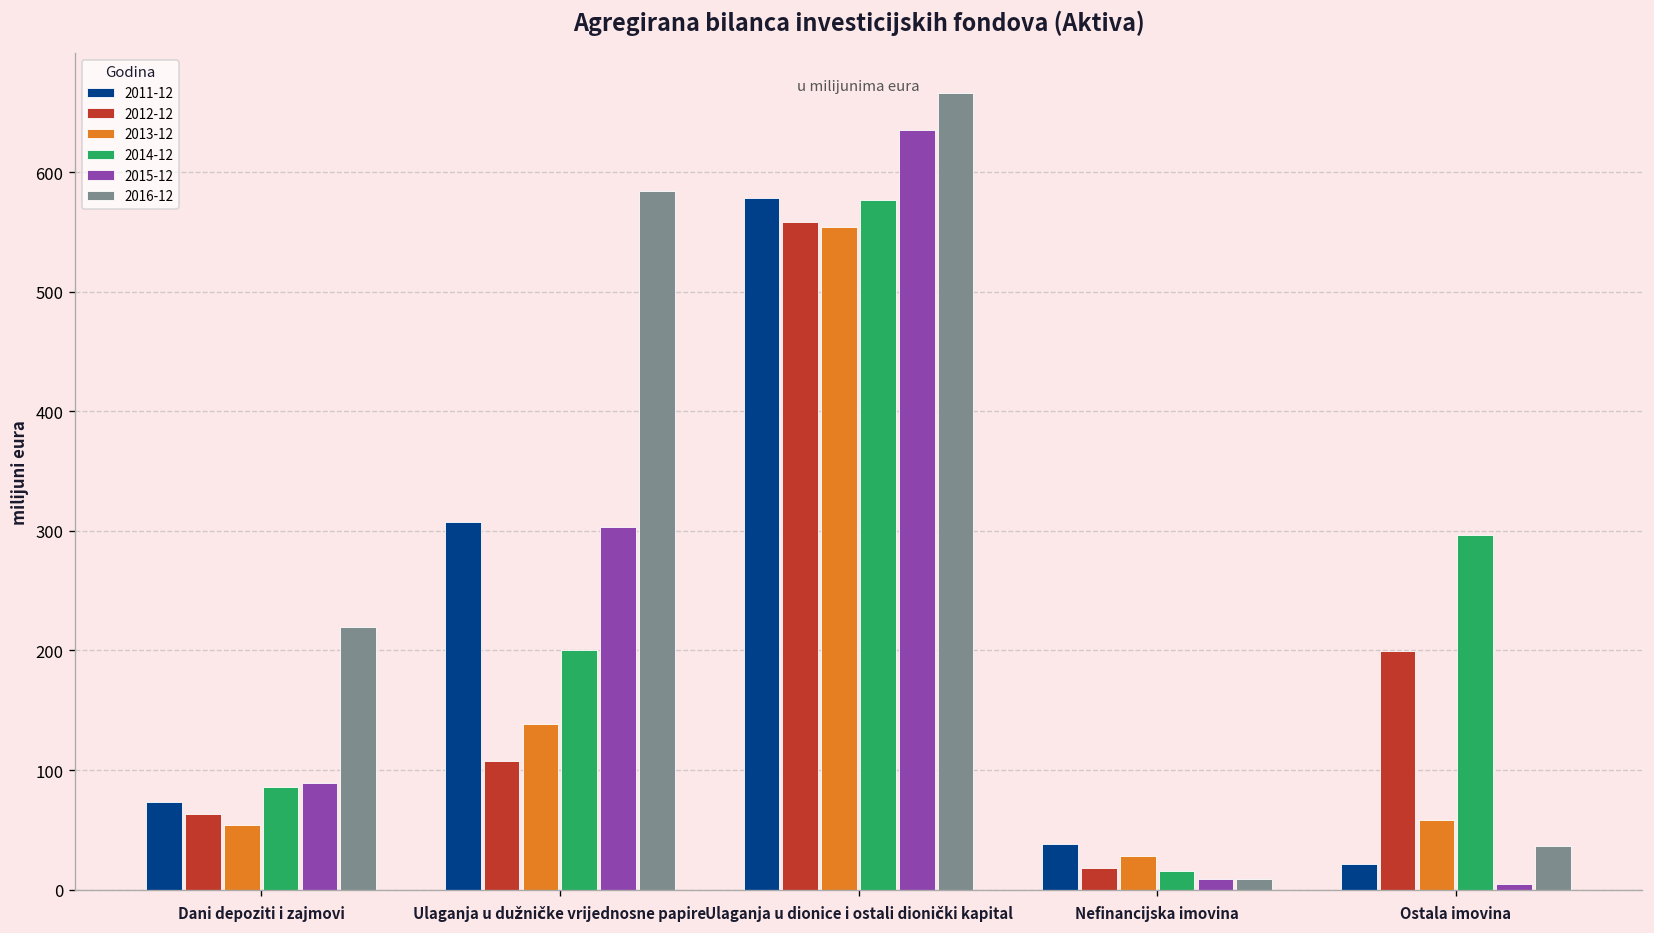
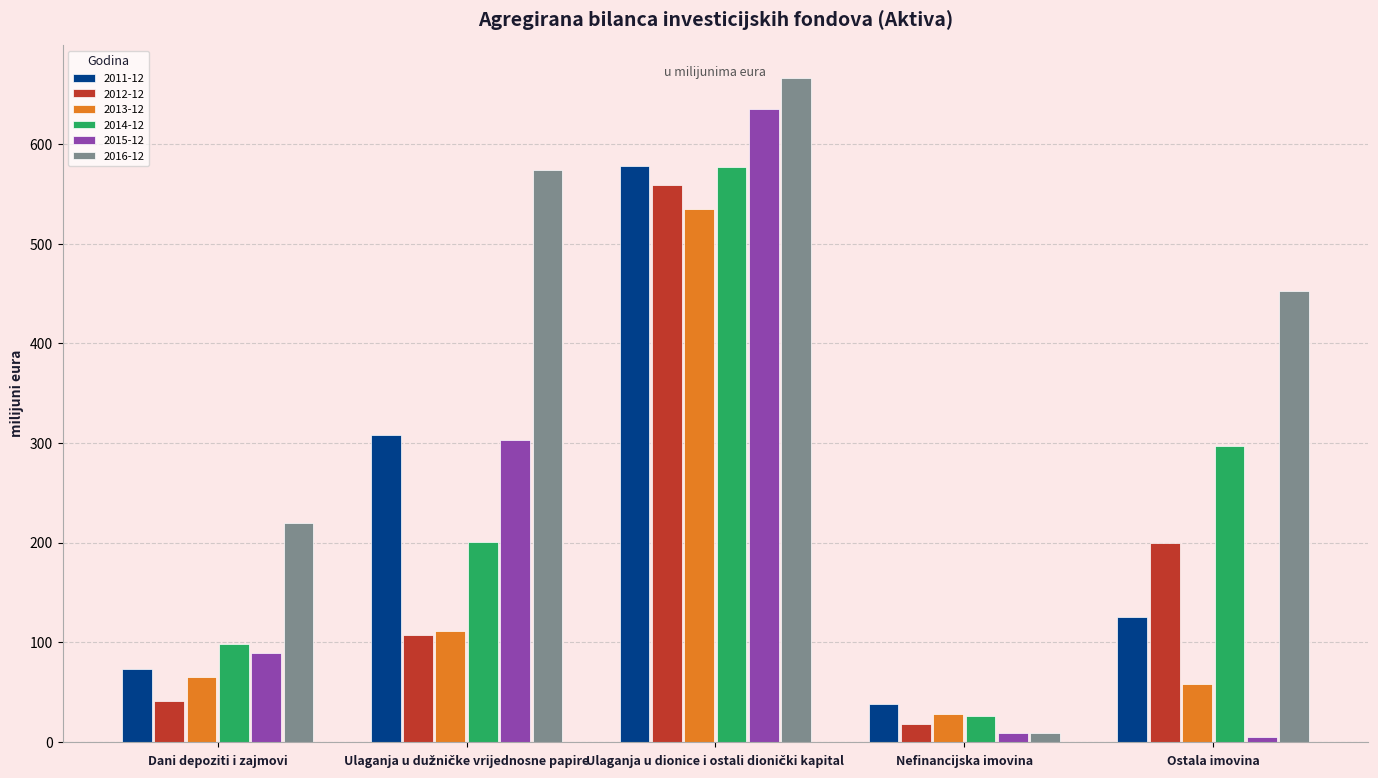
  {
    "2011-12": {
      "Dani depoziti i zajmovi": 70,
      "Ulaganja u dužničke vrijednosne papire": 310,
      "Ulaganja u dionice i ostali dionički kapital": 580,
      "Nefinancijska imovina": 40,
-     "Ostala imovina": 20
+     "Ostala imovina": 130
    },
    "2012-12": {
-     "Dani depoziti i zajmovi": 60,
+     "Dani depoziti i zajmovi": 40,
      "Ulaganja u dužničke vrijednosne papire": 110,
      "Ulaganja u dionice i ostali dionički kapital": 560,
      "Nefinancijska imovina": 20,
      "Ostala imovina": 200
    },
    "2013-12": {
-     "Dani depoziti i zajmovi": 50,
-     "Ulaganja u dužničke vrijednosne papire": 140,
-     "Ulaganja u dionice i ostali dionički kapital": 550,
+     "Dani depoziti i zajmovi": 60,
+     "Ulaganja u dužničke vrijednosne papire": 110,
+     "Ulaganja u dionice i ostali dionički kapital": 530,
      "Nefinancijska imovina": 30,
      "Ostala imovina": 60
    },
    "2014-12": {
-     "Dani depoziti i zajmovi": 90,
+     "Dani depoziti i zajmovi": 100,
      "Ulaganja u dužničke vrijednosne papire": 200,
      "Ulaganja u dionice i ostali dionički kapital": 580,
-     "Nefinancijska imovina": 20,
+     "Nefinancijska imovina": 30,
      "Ostala imovina": 300
    },
    "2015-12": {
      "Dani depoziti i zajmovi": 90,
      "Ulaganja u dužničke vrijednosne papire": 300,
      "Ulaganja u dionice i ostali dionički kapital": 640,
      "Nefinancijska imovina": 10,
      "Ostala imovina": 10
    },
    "2016-12": {
      "Dani depoziti i zajmovi": 220,
-     "Ulaganja u dužničke vrijednosne papire": 580,
+     "Ulaganja u dužničke vrijednosne papire": 570,
      "Ulaganja u dionice i ostali dionički kapital": 670,
      "Nefinancijska imovina": 10,
-     "Ostala imovina": 40
+     "Ostala imovina": 450
    }
  }
